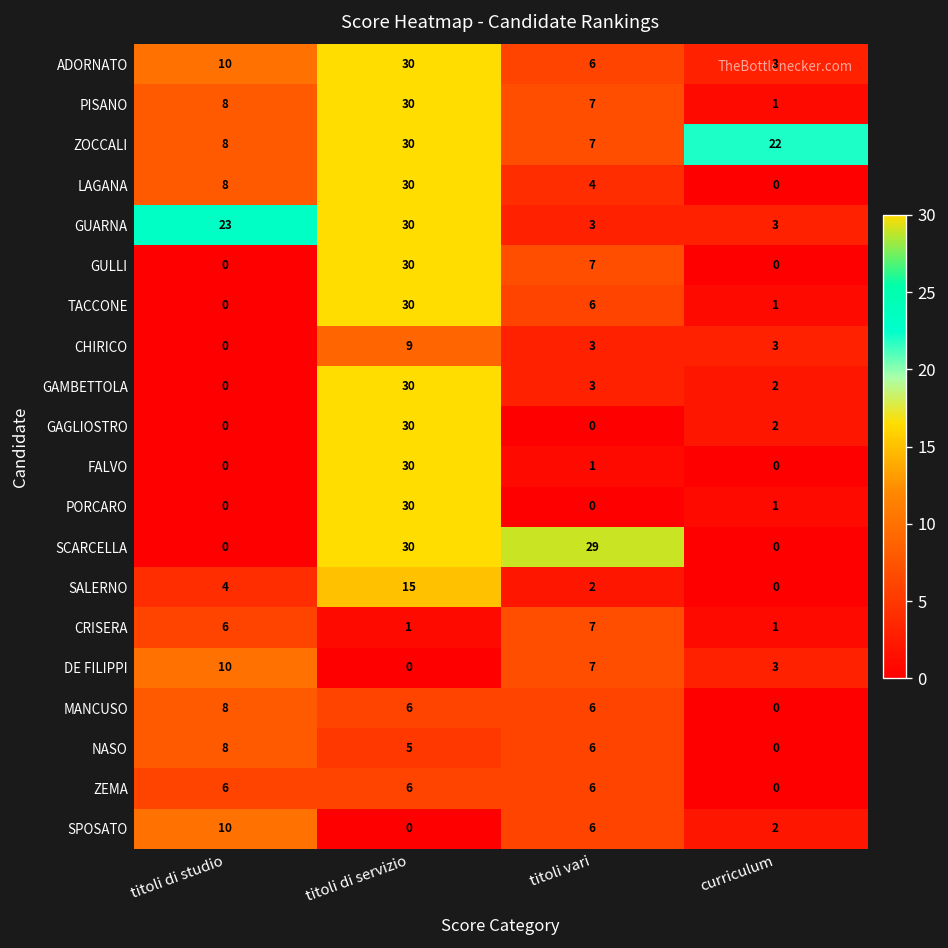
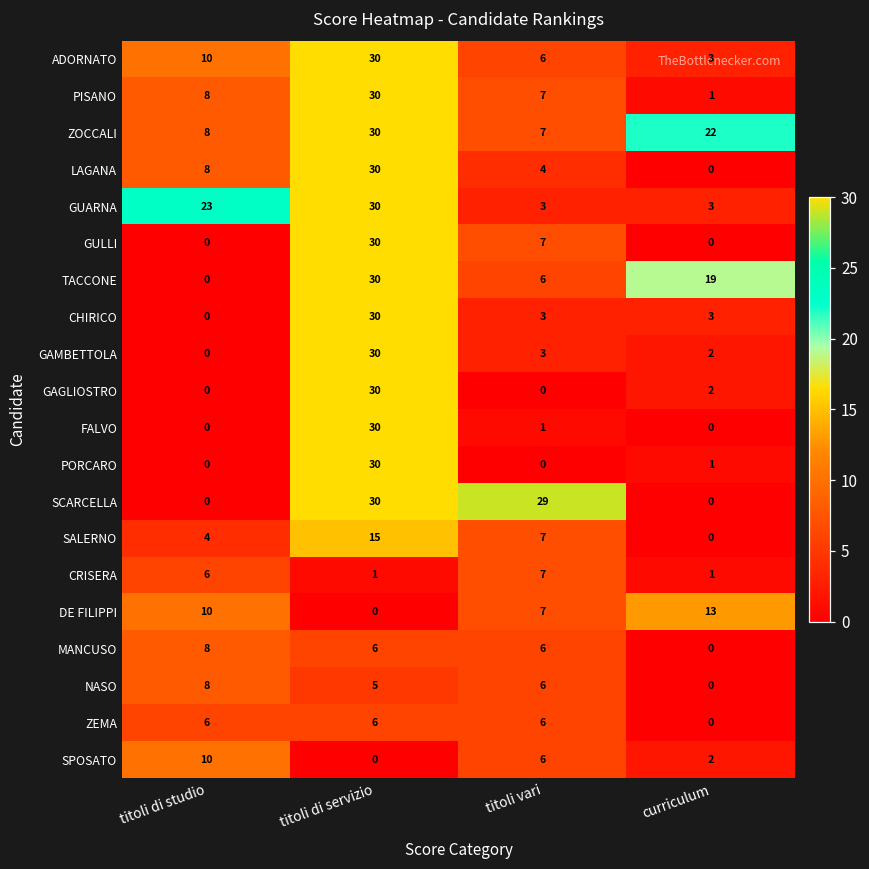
  {
    "ADORNATO": {
      "titoli di studio": 10,
      "titoli di servizio": 30,
      "titoli vari": 6
    },
    "PISANO": {
      "titoli di studio": 8,
      "titoli di servizio": 30,
      "titoli vari": 7,
      "curriculum": 1
    },
    "ZOCCALI": {
      "titoli di studio": 8,
      "titoli di servizio": 30,
      "titoli vari": 7,
      "curriculum": 22
    },
    "LAGANA": {
      "titoli di studio": 8,
      "titoli di servizio": 30,
      "titoli vari": 4,
      "curriculum": 0
    },
    "GUARNA": {
      "titoli di studio": 23,
      "titoli di servizio": 30,
      "titoli vari": 3,
      "curriculum": 3
    },
    "GULLI": {
      "titoli di studio": 0,
      "titoli di servizio": 30,
      "titoli vari": 7,
      "curriculum": 0
    },
    "TACCONE": {
      "titoli di studio": 0,
      "titoli di servizio": 30,
      "titoli vari": 6,
-     "curriculum": 1
+     "curriculum": 19
    },
    "CHIRICO": {
      "titoli di studio": 0,
-     "titoli di servizio": 9,
+     "titoli di servizio": 30,
      "titoli vari": 3,
      "curriculum": 3
    },
    "GAMBETTOLA": {
      "titoli di studio": 0,
      "titoli di servizio": 30,
      "titoli vari": 3,
      "curriculum": 2
    },
    "GAGLIOSTRO": {
      "titoli di studio": 0,
      "titoli di servizio": 30,
      "titoli vari": 0,
      "curriculum": 2
    },
    "FALVO": {
      "titoli di studio": 0,
      "titoli di servizio": 30,
      "titoli vari": 1,
      "curriculum": 0
    },
    "PORCARO": {
      "titoli di studio": 0,
      "titoli di servizio": 30,
      "titoli vari": 0,
      "curriculum": 1
    },
    "SCARCELLA": {
      "titoli di studio": 0,
      "titoli di servizio": 30,
      "titoli vari": 29,
      "curriculum": 0
    },
    "SALERNO": {
      "titoli di studio": 4,
      "titoli di servizio": 15,
-     "titoli vari": 2,
+     "titoli vari": 7,
      "curriculum": 0
    },
    "CRISERA": {
      "titoli di studio": 6,
      "titoli di servizio": 1,
      "titoli vari": 7,
      "curriculum": 1
    },
    "DE FILIPPI": {
      "titoli di studio": 10,
      "titoli di servizio": 0,
      "titoli vari": 7,
-     "curriculum": 3
+     "curriculum": 13
    },
    "MANCUSO": {
      "titoli di studio": 8,
      "titoli di servizio": 6,
      "titoli vari": 6,
      "curriculum": 0
    },
    "NASO": {
      "titoli di studio": 8,
      "titoli di servizio": 5,
      "titoli vari": 6,
      "curriculum": 0
    },
    "ZEMA": {
      "titoli di studio": 6,
      "titoli di servizio": 6,
      "titoli vari": 6,
      "curriculum": 0
    },
    "SPOSATO": {
      "titoli di studio": 10,
      "titoli di servizio": 0,
      "titoli vari": 6,
      "curriculum": 2
    }
  }
